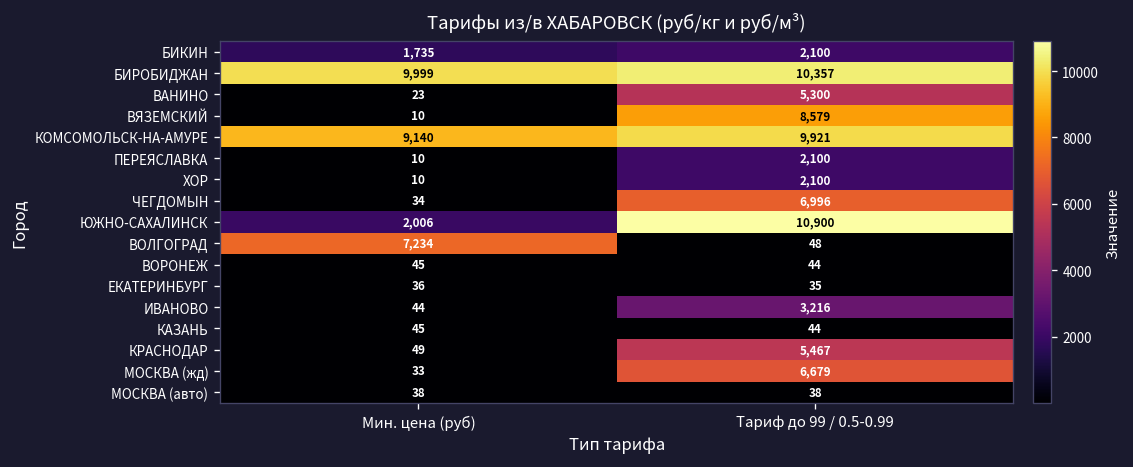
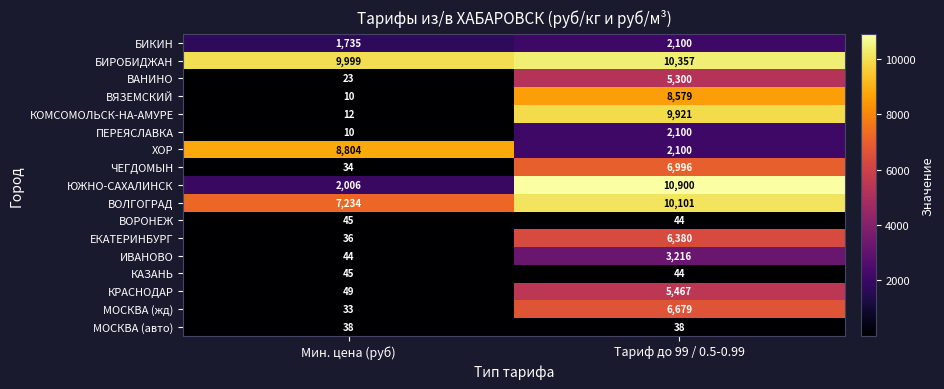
  {
    "БИКИН": {
      "Мин. цена (руб)": "1,735",
      "Тариф до 99 / 0.5-0.99": "2,100"
    },
    "БИРОБИДЖАН": {
      "Мин. цена (руб)": "9,999",
      "Тариф до 99 / 0.5-0.99": "10,357"
    },
    "ВАНИНО": {
      "Мин. цена (руб)": "23",
      "Тариф до 99 / 0.5-0.99": "5,300"
    },
    "ВЯЗЕМСКИЙ": {
      "Мин. цена (руб)": "10",
      "Тариф до 99 / 0.5-0.99": "8,579"
    },
    "КОМСОМОЛЬСК-НА-АМУРЕ": {
-     "Мин. цена (руб)": "9,140",
+     "Мин. цена (руб)": "12",
      "Тариф до 99 / 0.5-0.99": "9,921"
    },
    "ПЕРЕЯСЛАВКА": {
      "Мин. цена (руб)": "10",
      "Тариф до 99 / 0.5-0.99": "2,100"
    },
    "ХОР": {
-     "Мин. цена (руб)": "10",
+     "Мин. цена (руб)": "8,804",
      "Тариф до 99 / 0.5-0.99": "2,100"
    },
    "ЧЕГДОМЫН": {
      "Мин. цена (руб)": "34",
      "Тариф до 99 / 0.5-0.99": "6,996"
    },
    "ЮЖНО-САХАЛИНСК": {
      "Мин. цена (руб)": "2,006",
      "Тариф до 99 / 0.5-0.99": "10,900"
    },
    "ВОЛГОГРАД": {
      "Мин. цена (руб)": "7,234",
-     "Тариф до 99 / 0.5-0.99": "48"
+     "Тариф до 99 / 0.5-0.99": "10,101"
    },
    "ВОРОНЕЖ": {
      "Мин. цена (руб)": "45",
      "Тариф до 99 / 0.5-0.99": "44"
    },
    "ЕКАТЕРИНБУРГ": {
      "Мин. цена (руб)": "36",
-     "Тариф до 99 / 0.5-0.99": "35"
+     "Тариф до 99 / 0.5-0.99": "6,380"
    },
    "ИВАНОВО": {
      "Мин. цена (руб)": "44",
      "Тариф до 99 / 0.5-0.99": "3,216"
    },
    "КАЗАНЬ": {
      "Мин. цена (руб)": "45",
      "Тариф до 99 / 0.5-0.99": "44"
    },
    "КРАСНОДАР": {
      "Мин. цена (руб)": "49",
      "Тариф до 99 / 0.5-0.99": "5,467"
    },
    "МОСКВА (жд)": {
      "Мин. цена (руб)": "33",
      "Тариф до 99 / 0.5-0.99": "6,679"
    },
    "МОСКВА (авто)": {
      "Мин. цена (руб)": "38",
      "Тариф до 99 / 0.5-0.99": "38"
    }
  }
